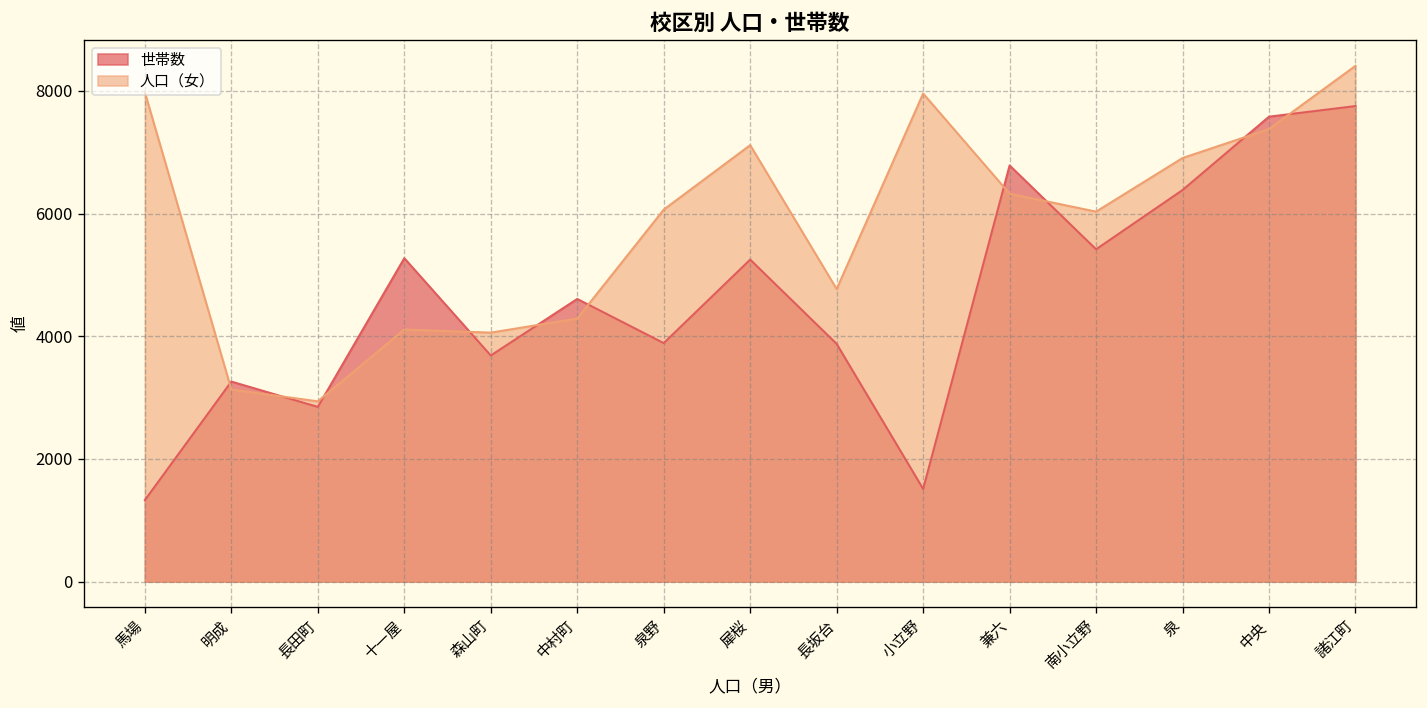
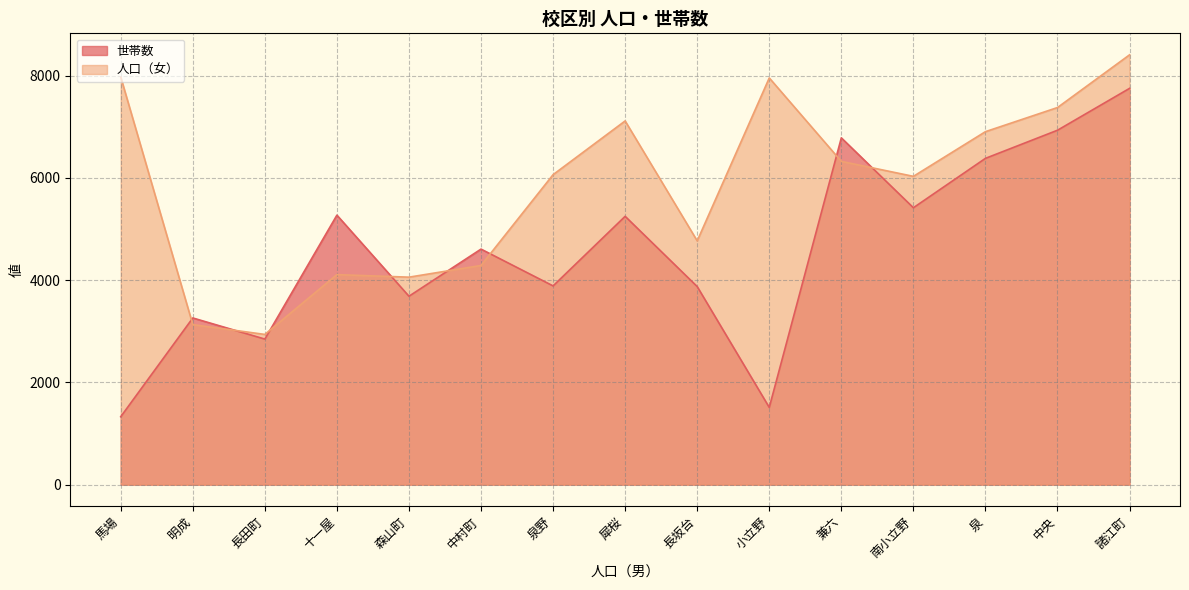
  {
    "世帯数": {
      "馬場": 1300,
      "明成": 3300,
      "長田町": 2800,
      "十一屋": 5300,
      "森山町": 3700,
      "中村町": 4600,
      "泉野": 3900,
      "犀桜": 5200,
      "長坂台": 3900,
      "小立野": 1500,
      "兼六": 6800,
      "南小立野": 5400,
      "泉": 6400,
-     "中央": 7600,
+     "中央": 6900,
      "諸江町": 7800
    },
    "人口（女）": {
      "明成": 3100,
      "長田町": 2900,
      "十一屋": 4100,
      "森山町": 4100,
      "中村町": 4300,
      "泉野": 6100,
      "犀桜": 7100,
      "長坂台": 4800,
      "小立野": 8000,
      "兼六": 6300,
      "南小立野": 6000,
      "泉": 6900,
      "中央": 7400,
      "諸江町": 8400
    }
  }
